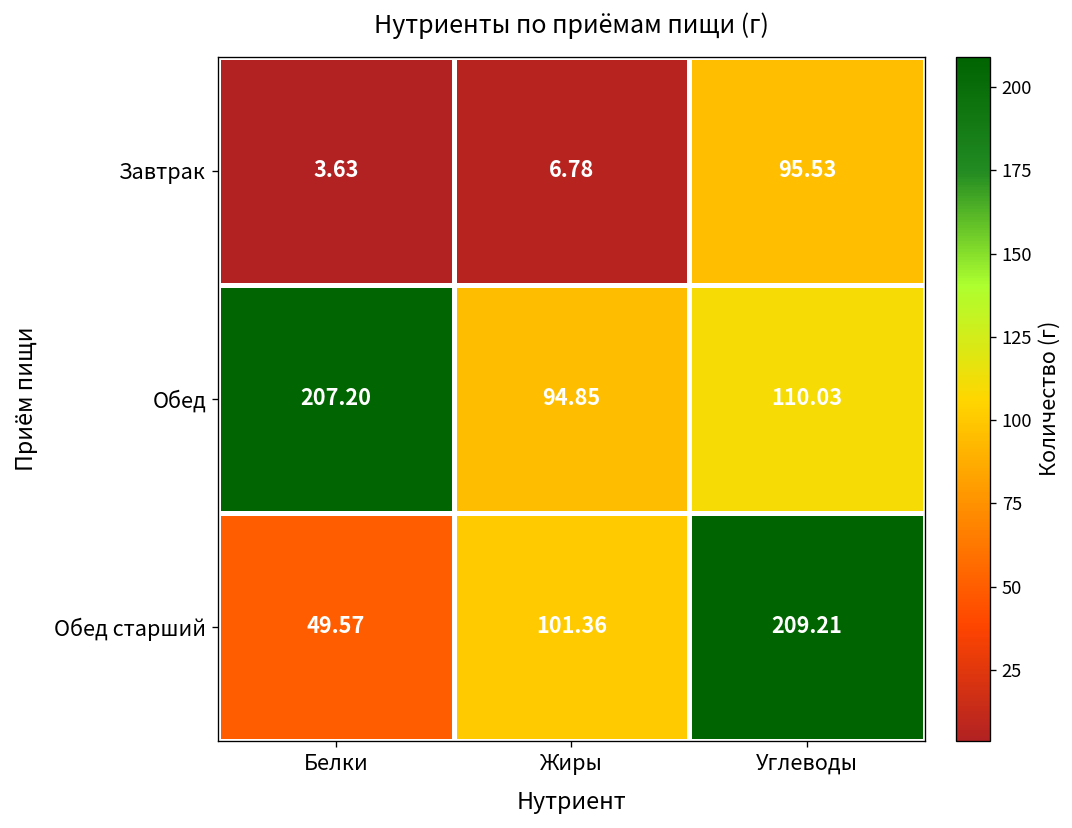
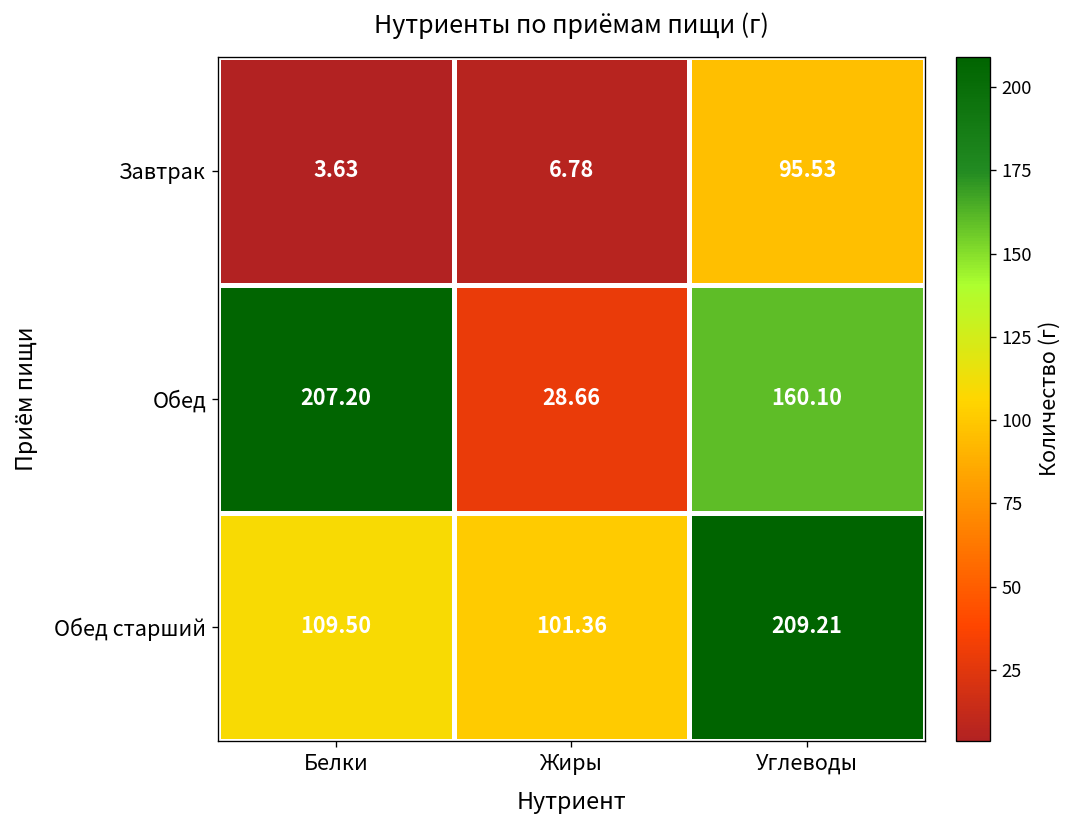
  {
    "Завтрак": {
      "Белки": 3.63,
      "Жиры": 6.78,
      "Углеводы": 95.53
    },
    "Обед": {
      "Белки": 207.20,
-     "Жиры": 94.85,
-     "Углеводы": 110.03
+     "Жиры": 28.66,
+     "Углеводы": 160.10
    },
    "Обед старший": {
-     "Белки": 49.57,
+     "Белки": 109.50,
      "Жиры": 101.36,
      "Углеводы": 209.21
    }
  }
